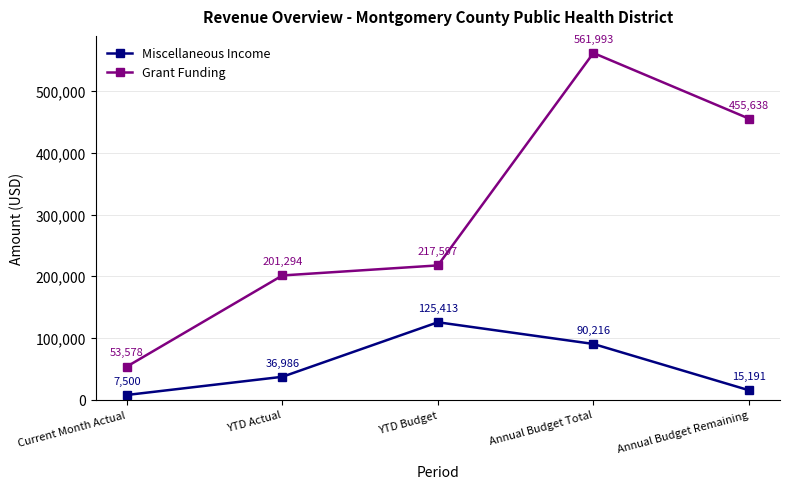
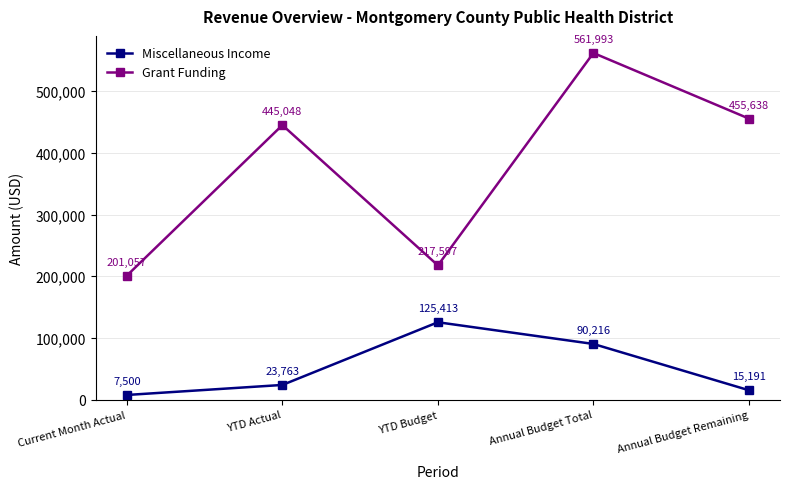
  {
    "Miscellaneous Income": {
      "Current Month Actual": "7,500",
-     "YTD Actual": "36,986",
+     "YTD Actual": "23,763",
      "YTD Budget": "125,413",
      "Annual Budget Total": "90,216",
      "Annual Budget Remaining": "15,191"
    },
    "Grant Funding": {
-     "Current Month Actual": "53,578",
-     "YTD Actual": "201,294",
+     "Current Month Actual": "201,057",
+     "YTD Actual": "445,048",
      "YTD Budget": "217,597",
      "Annual Budget Total": "561,993",
      "Annual Budget Remaining": "455,638"
    }
  }
